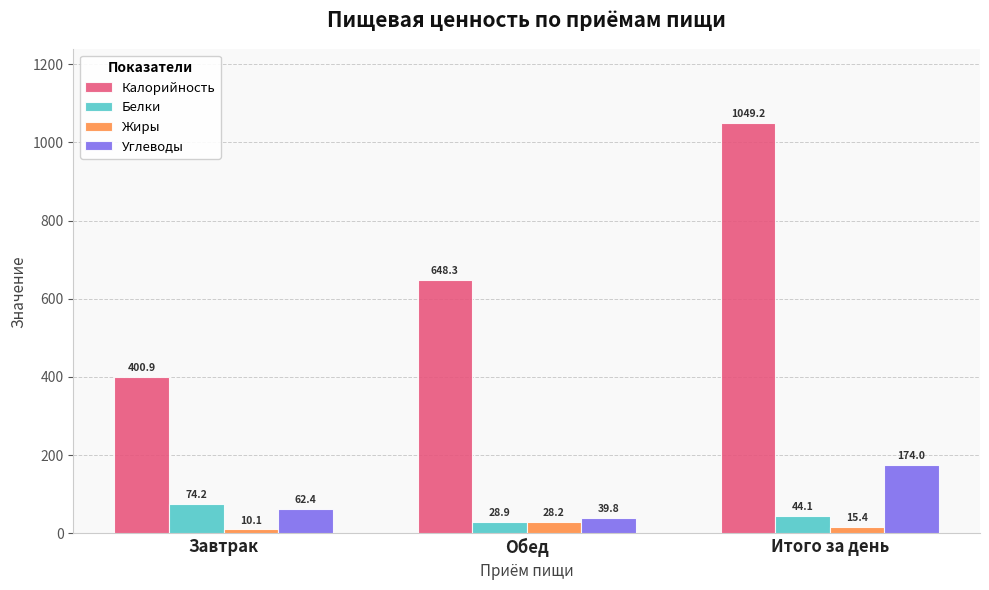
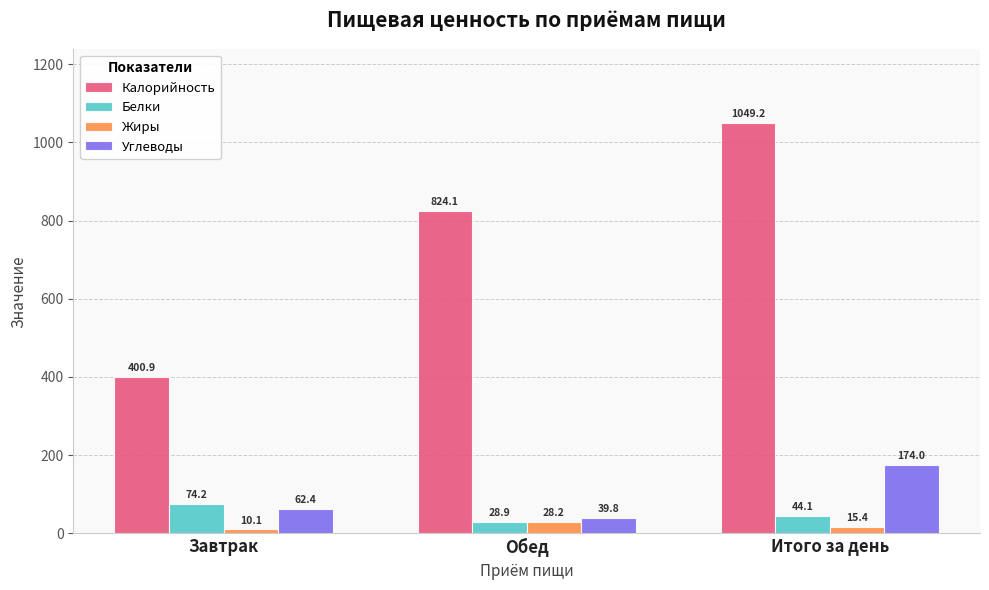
  {
    "Калорийность": {
      "Завтрак": 400.9,
-     "Обед": 648.3,
+     "Обед": 824.1,
      "Итого за день": 1049.2
    },
    "Белки": {
      "Завтрак": 74.2,
      "Обед": 28.9,
      "Итого за день": 44.1
    },
    "Жиры": {
      "Завтрак": 10.1,
      "Обед": 28.2,
      "Итого за день": 15.4
    },
    "Углеводы": {
      "Завтрак": 62.4,
      "Обед": 39.8,
      "Итого за день": 174.0
    }
  }
